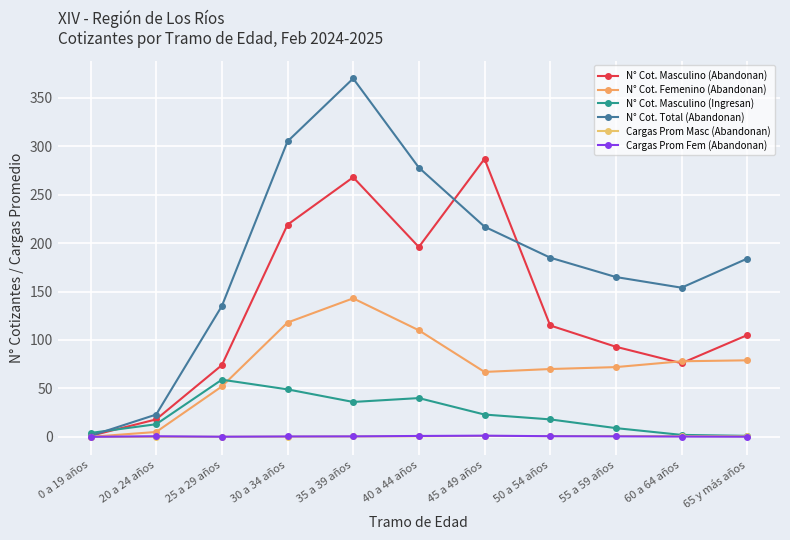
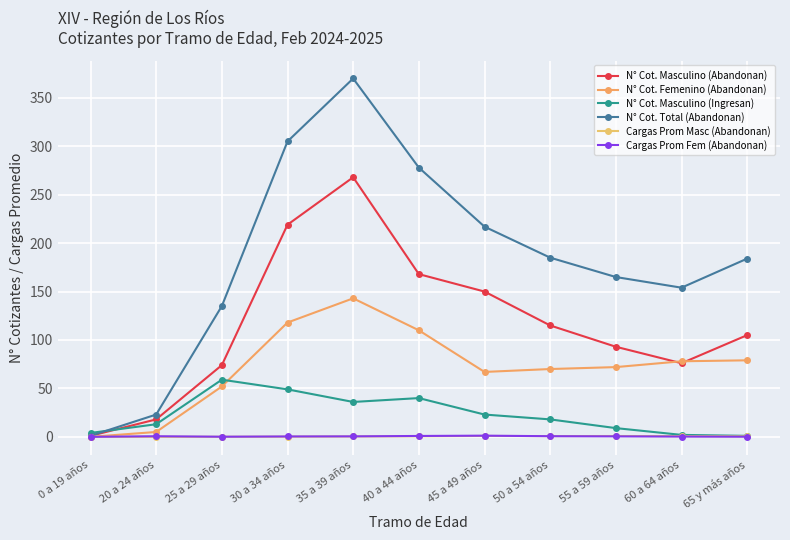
  {
    "N° Cot. Masculino (Abandonan)": {
      "20 a 24 años": 20,
      "25 a 29 años": 70,
      "30 a 34 años": 220,
      "35 a 39 años": 270,
-     "40 a 44 años": 200,
-     "45 a 49 años": 290,
+     "40 a 44 años": 170,
+     "45 a 49 años": 150,
      "50 a 54 años": 120,
      "55 a 59 años": 90,
      "65 y más años": 110
    }
  }
